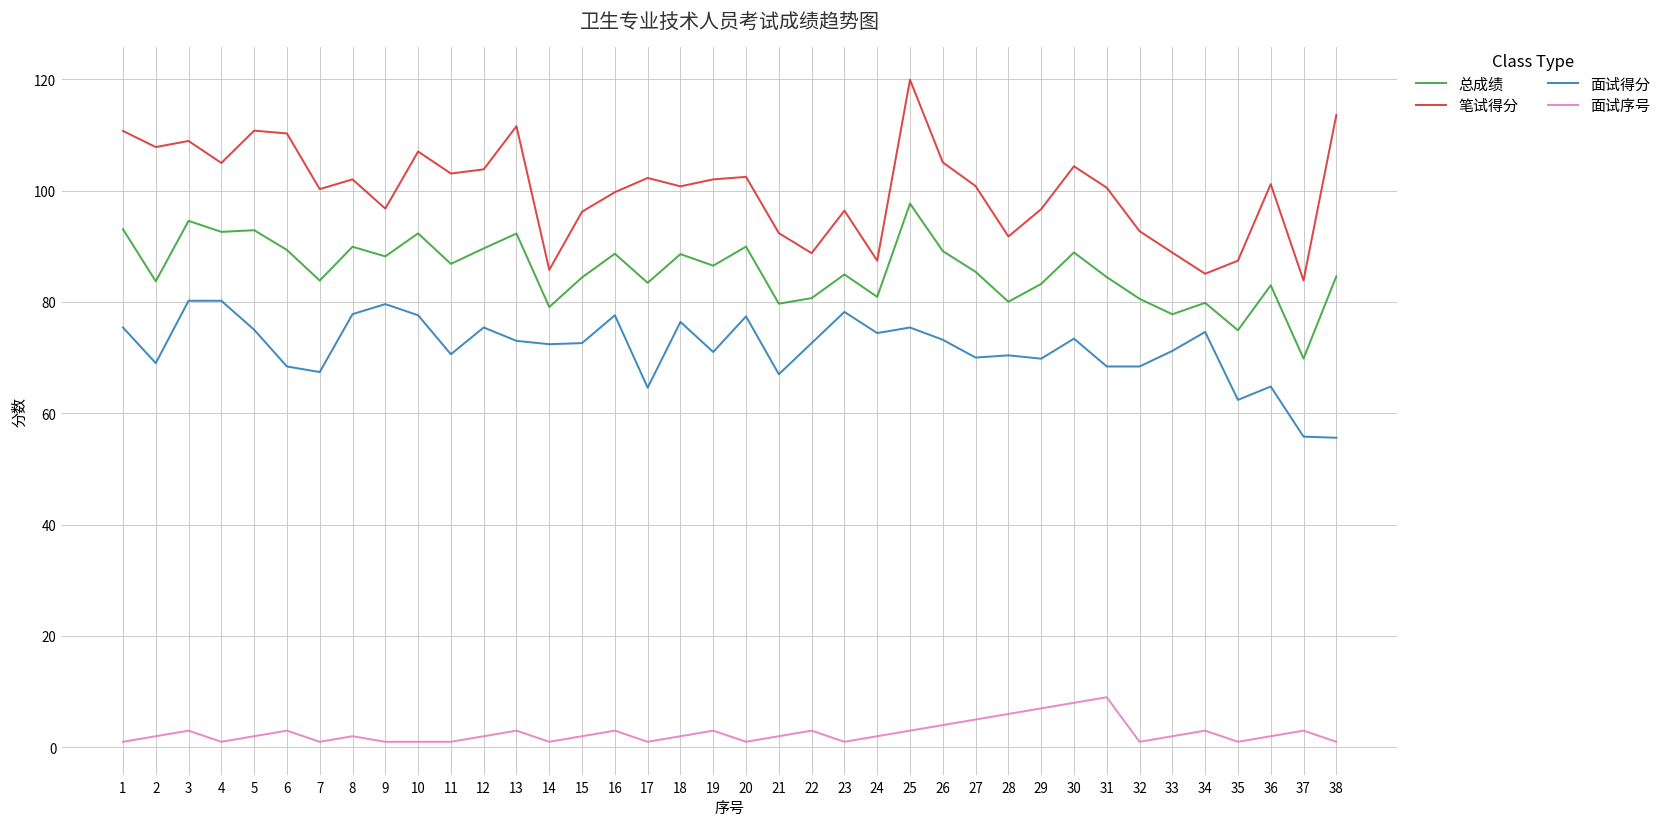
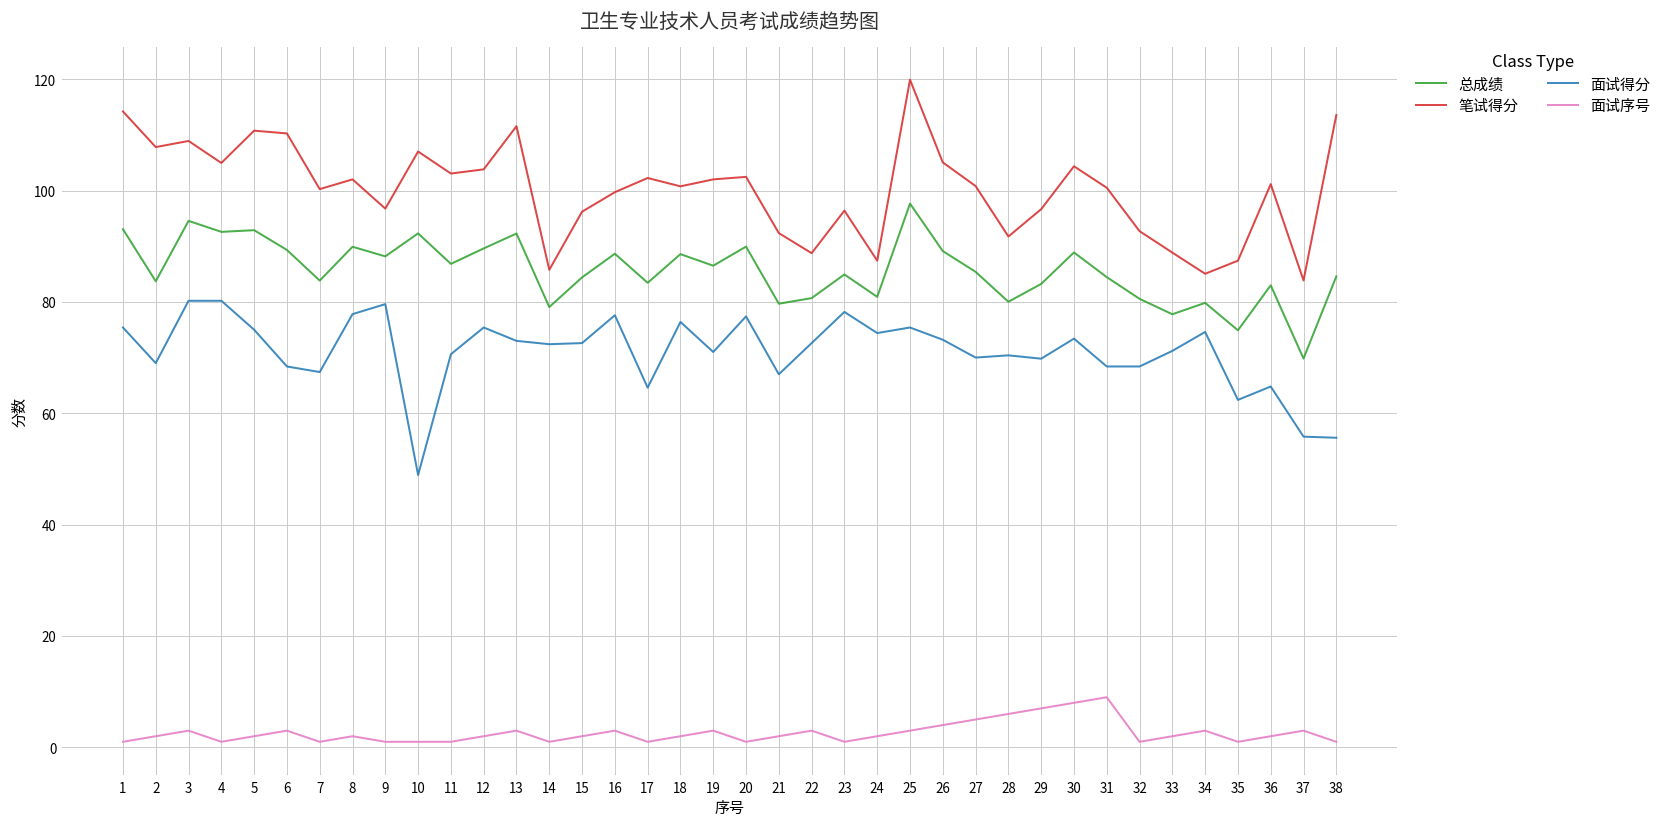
  {
    "总成绩": {
      "1": 93,
      "2": 84,
      "3": 95,
      "4": 93,
      "5": 93,
      "6": 89,
      "7": 84,
      "8": 90,
      "9": 88,
      "10": 92,
      "11": 87,
      "12": 90,
      "13": 92,
      "14": 79,
      "15": 84,
      "16": 89,
      "17": 83,
      "18": 89,
      "19": 87,
      "20": 90,
      "21": 80,
      "22": 81,
      "23": 85,
      "24": 81,
      "25": 98,
      "26": 89,
      "27": 85,
      "28": 80,
      "29": 83,
      "30": 89,
      "31": 84,
      "32": 81,
      "33": 78,
      "34": 80,
      "35": 75,
      "36": 83,
      "37": 70,
      "38": 85
    },
    "笔试得分": {
-     "1": 111,
+     "1": 114,
      "2": 108,
      "3": 109,
      "4": 105,
      "5": 111,
      "6": 110,
      "7": 100,
      "8": 102,
      "9": 97,
      "10": 107,
      "11": 103,
      "12": 104,
      "13": 112,
      "14": 86,
      "15": 96,
      "16": 100,
      "17": 102,
      "18": 101,
      "19": 102,
      "20": 102,
      "21": 92,
      "22": 89,
      "23": 96,
      "24": 87,
      "25": 120,
      "26": 105,
      "27": 101,
      "28": 92,
      "29": 97,
      "30": 104,
      "31": 101,
      "32": 93,
      "33": 89,
      "34": 85,
      "35": 87,
      "36": 101,
      "37": 84,
      "38": 114
    },
    "面试得分": {
      "1": 75,
      "2": 69,
      "3": 80,
      "4": 80,
      "5": 75,
      "6": 68,
      "7": 67,
      "8": 78,
      "9": 80,
-     "10": 78,
+     "10": 49,
      "11": 71,
      "12": 75,
      "13": 73,
      "14": 72,
      "15": 73,
      "16": 78,
      "17": 65,
      "18": 76,
      "19": 71,
      "20": 77,
      "21": 67,
      "22": 73,
      "23": 78,
      "24": 74,
      "25": 75,
      "26": 73,
      "27": 70,
      "28": 70,
      "29": 70,
      "30": 73,
      "31": 68,
      "32": 68,
      "33": 71,
      "34": 75,
      "35": 62,
      "36": 65,
      "37": 56,
      "38": 56
    },
    "面试序号": {
      "1": 1,
      "2": 2,
      "3": 3,
      "4": 1,
      "5": 2,
      "6": 3,
      "7": 1,
      "8": 2,
      "9": 1,
      "10": 1,
      "11": 1,
      "12": 2,
      "13": 3,
      "14": 1,
      "15": 2,
      "16": 3,
      "17": 1,
      "18": 2,
      "19": 3,
      "20": 1,
      "21": 2,
      "22": 3,
      "23": 1,
      "24": 2,
      "25": 3,
      "26": 4,
      "27": 5,
      "28": 6,
      "29": 7,
      "30": 8,
      "31": 9,
      "32": 1,
      "33": 2,
      "34": 3,
      "35": 1,
      "36": 2,
      "37": 3,
      "38": 1
    }
  }
